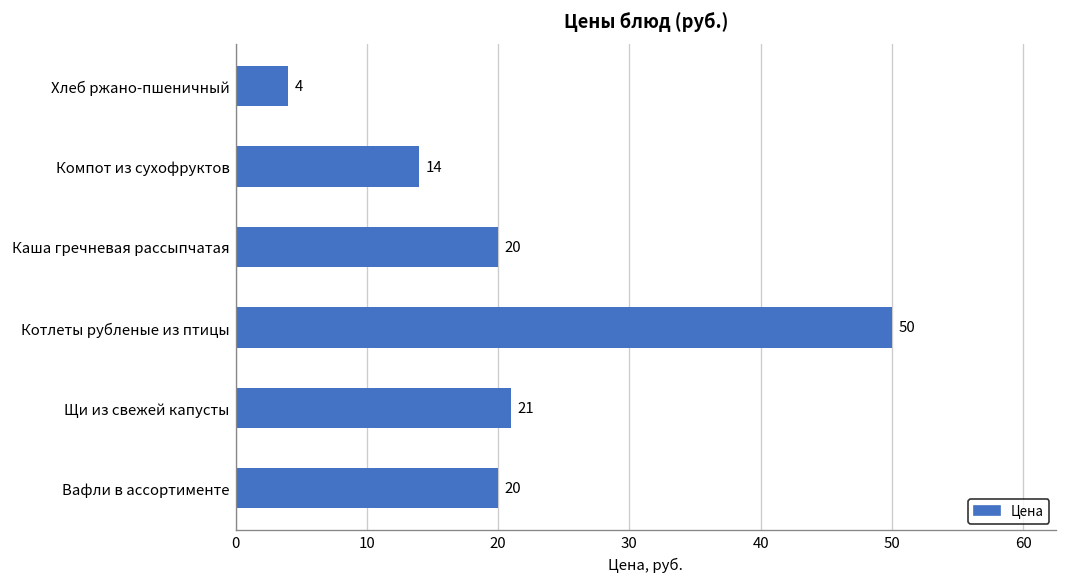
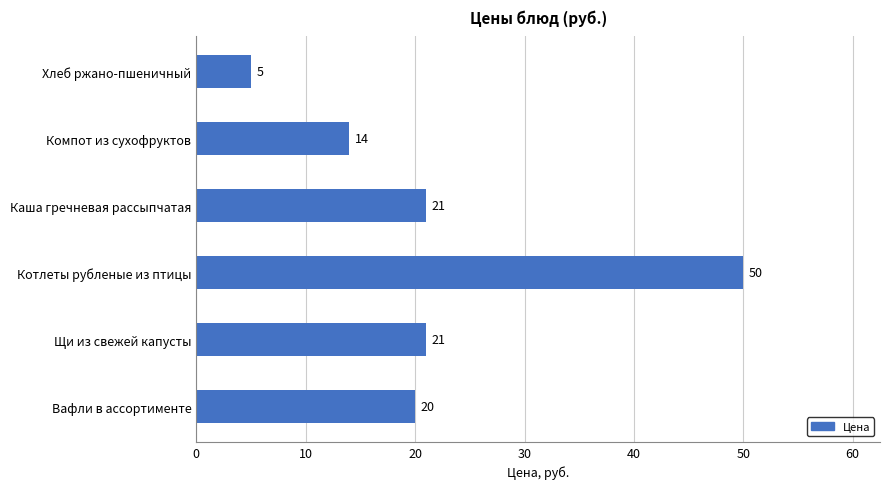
  {
-   "Хлеб ржано-пшеничный": 4,
+   "Хлеб ржано-пшеничный": 5,
    "Компот из сухофруктов": 14,
-   "Каша гречневая рассыпчатая": 20,
+   "Каша гречневая рассыпчатая": 21,
    "Котлеты рубленые из птицы": 50,
    "Щи из свежей капусты": 21,
    "Вафли в ассортименте": 20
  }
